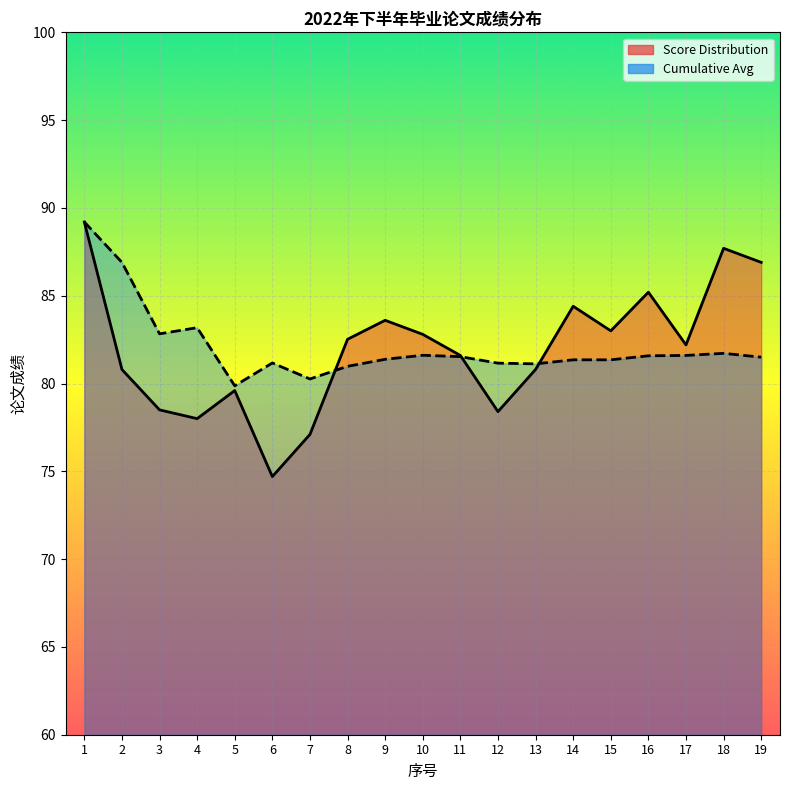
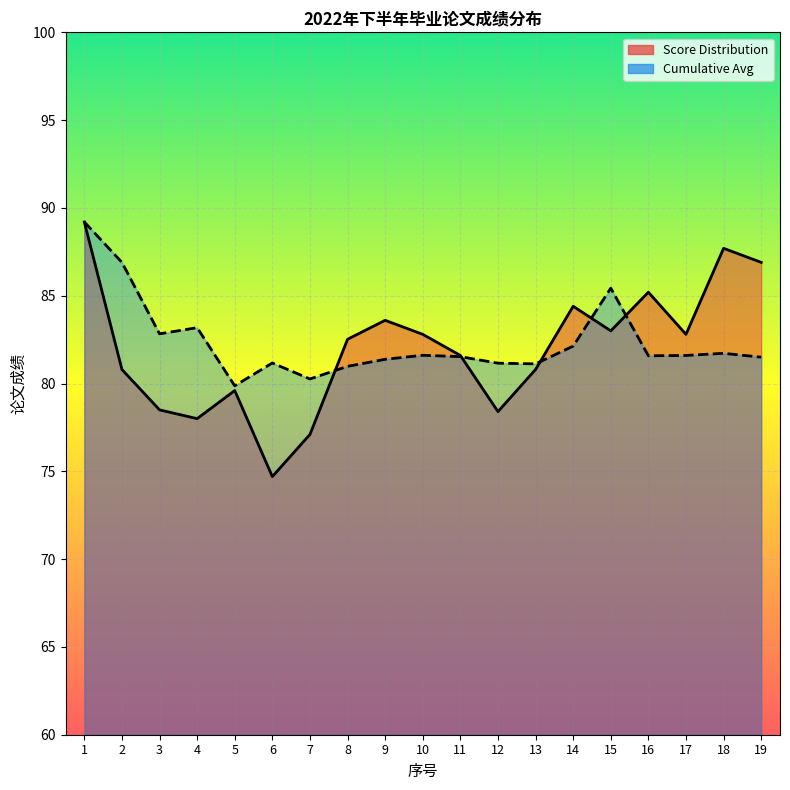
  {
    "Score Distribution": {
      "2": 80.8,
      "3": 78.5,
      "4": 78.0,
      "5": 79.6,
      "6": 74.7,
      "7": 77.1,
      "8": 82.5,
      "9": 83.6,
      "10": 82.8,
      "12": 78.4,
      "13": 80.8,
      "14": 84.4,
      "15": 83.0,
      "16": 85.2,
-     "17": 82.2,
+     "17": 82.8,
      "18": 87.7,
      "19": 86.9
    },
    "Cumulative Avg": {
      "2": 86.9,
      "3": 82.8,
      "4": 83.2,
      "5": 79.9,
      "6": 81.2,
      "7": 80.3,
      "8": 81.0,
      "9": 81.4,
      "10": 81.6,
      "12": 81.2,
      "13": 81.1,
-     "14": 81.4,
-     "15": 81.4,
+     "14": 82.1,
+     "15": 85.4,
      "16": 81.6,
      "17": 81.6,
      "18": 81.7,
      "19": 81.5
    }
  }
